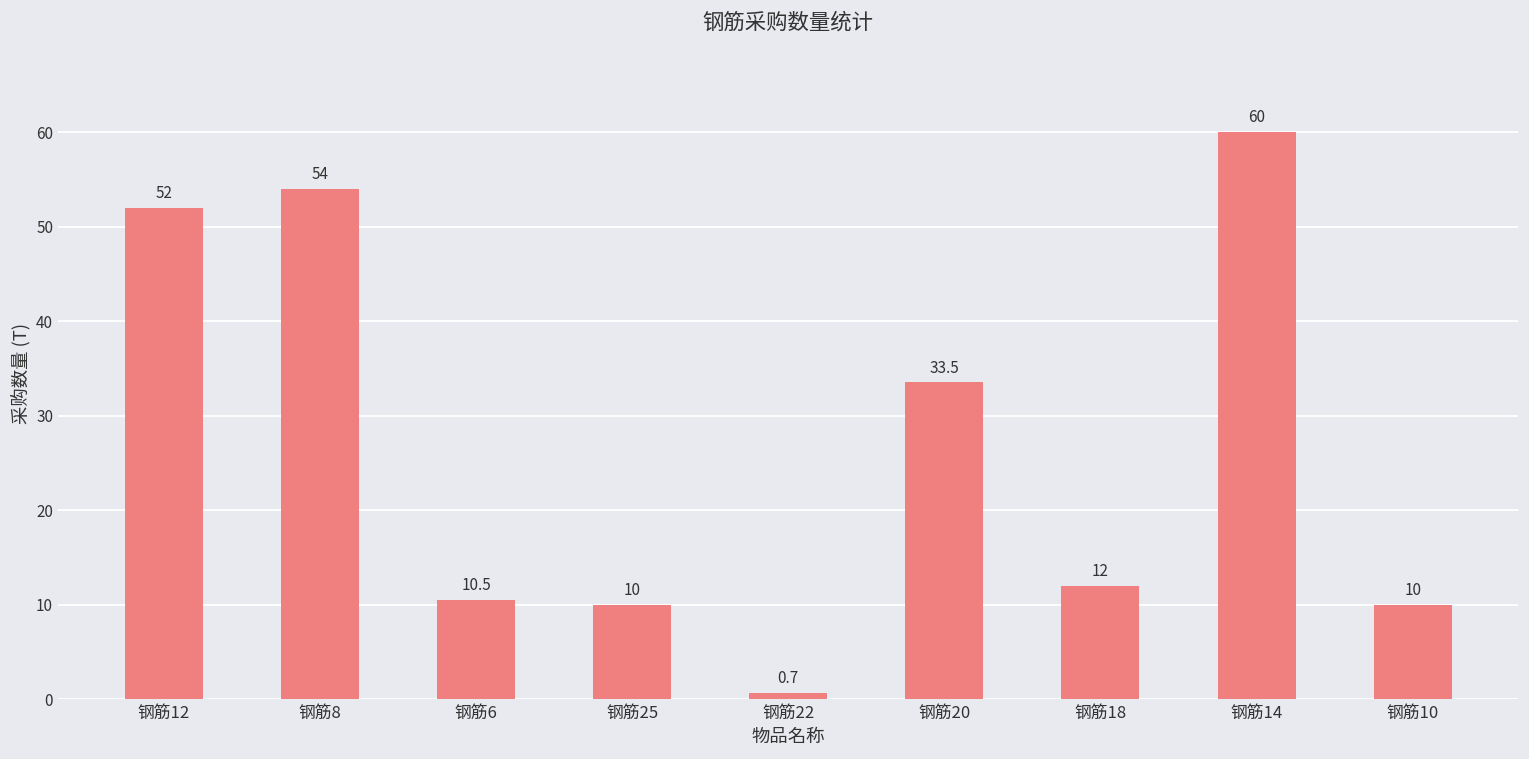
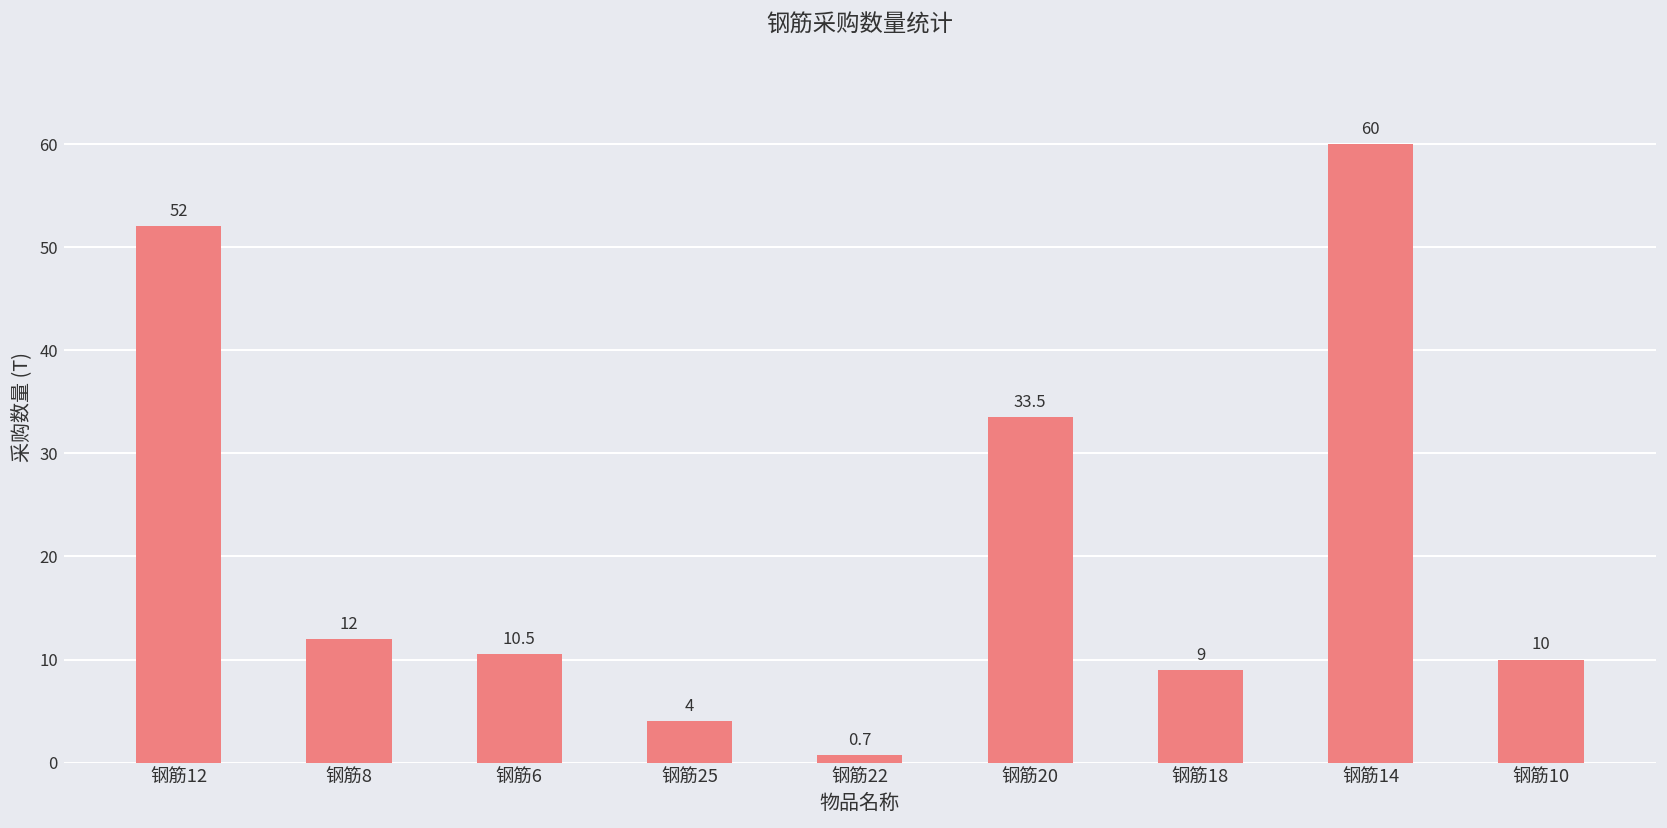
  {
    "钢筋12": 52,
-   "钢筋8": 54,
+   "钢筋8": 12,
    "钢筋6": 10.5,
-   "钢筋25": 10,
+   "钢筋25": 4,
    "钢筋22": 0.7,
    "钢筋20": 33.5,
-   "钢筋18": 12,
+   "钢筋18": 9,
    "钢筋14": 60,
    "钢筋10": 10
  }
